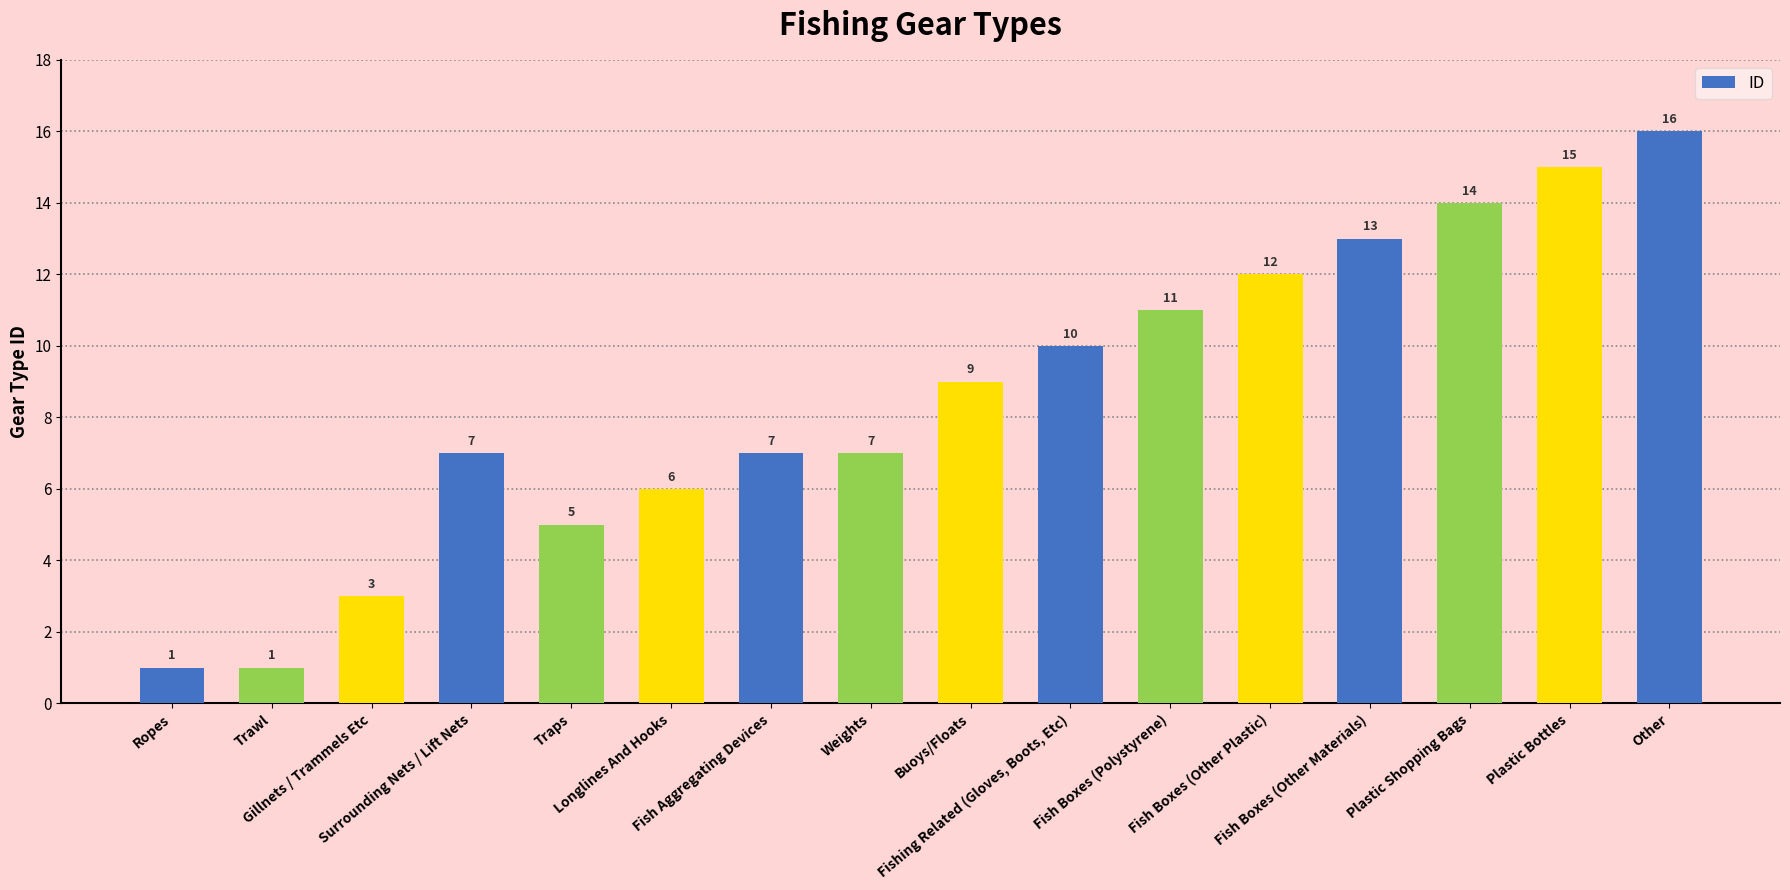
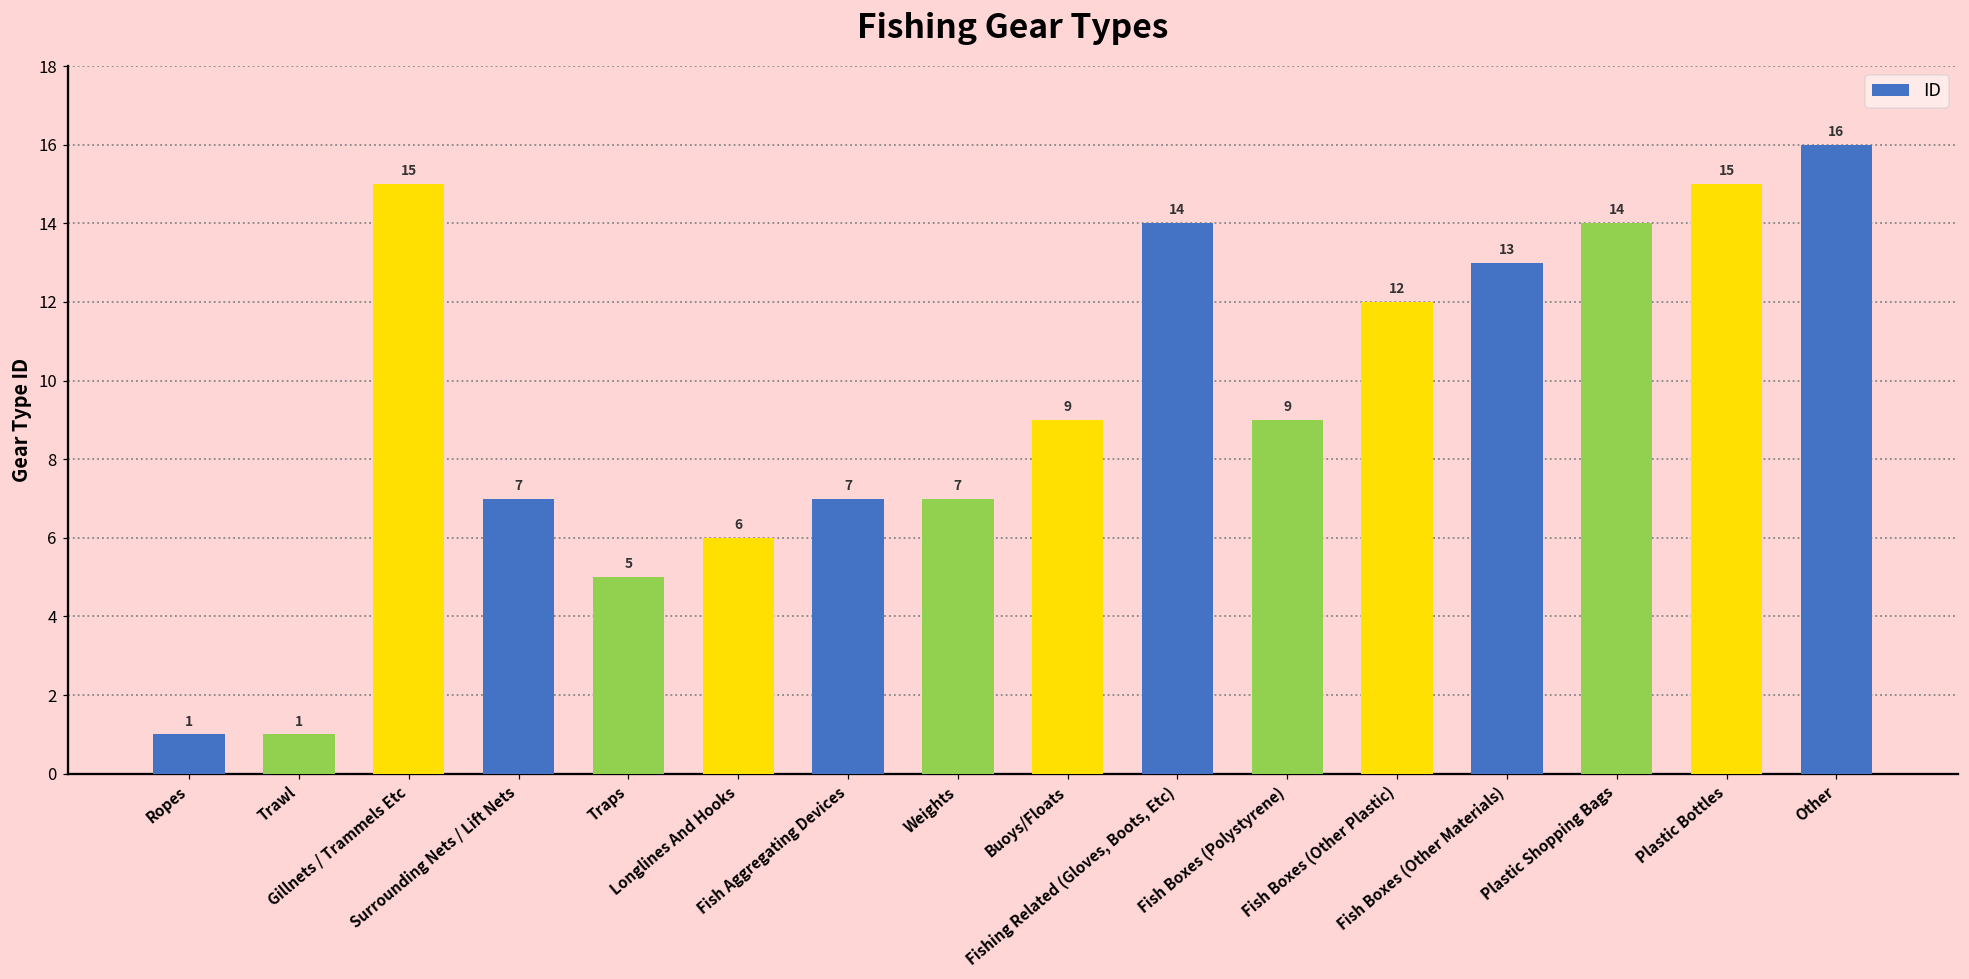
  {
    "Ropes": 1,
    "Trawl": 1,
-   "Gillnets / Trammels Etc": 3,
+   "Gillnets / Trammels Etc": 15,
    "Surrounding Nets / Lift Nets": 7,
    "Traps": 5,
    "Longlines And Hooks": 6,
    "Fish Aggregating Devices": 7,
    "Weights": 7,
    "Buoys/Floats": 9,
-   "Fishing Related (Gloves, Boots, Etc)": 10,
-   "Fish Boxes (Polystyrene)": 11,
+   "Fishing Related (Gloves, Boots, Etc)": 14,
+   "Fish Boxes (Polystyrene)": 9,
    "Fish Boxes (Other Plastic)": 12,
    "Fish Boxes (Other Materials)": 13,
    "Plastic Shopping Bags": 14,
    "Plastic Bottles": 15,
    "Other": 16
  }
